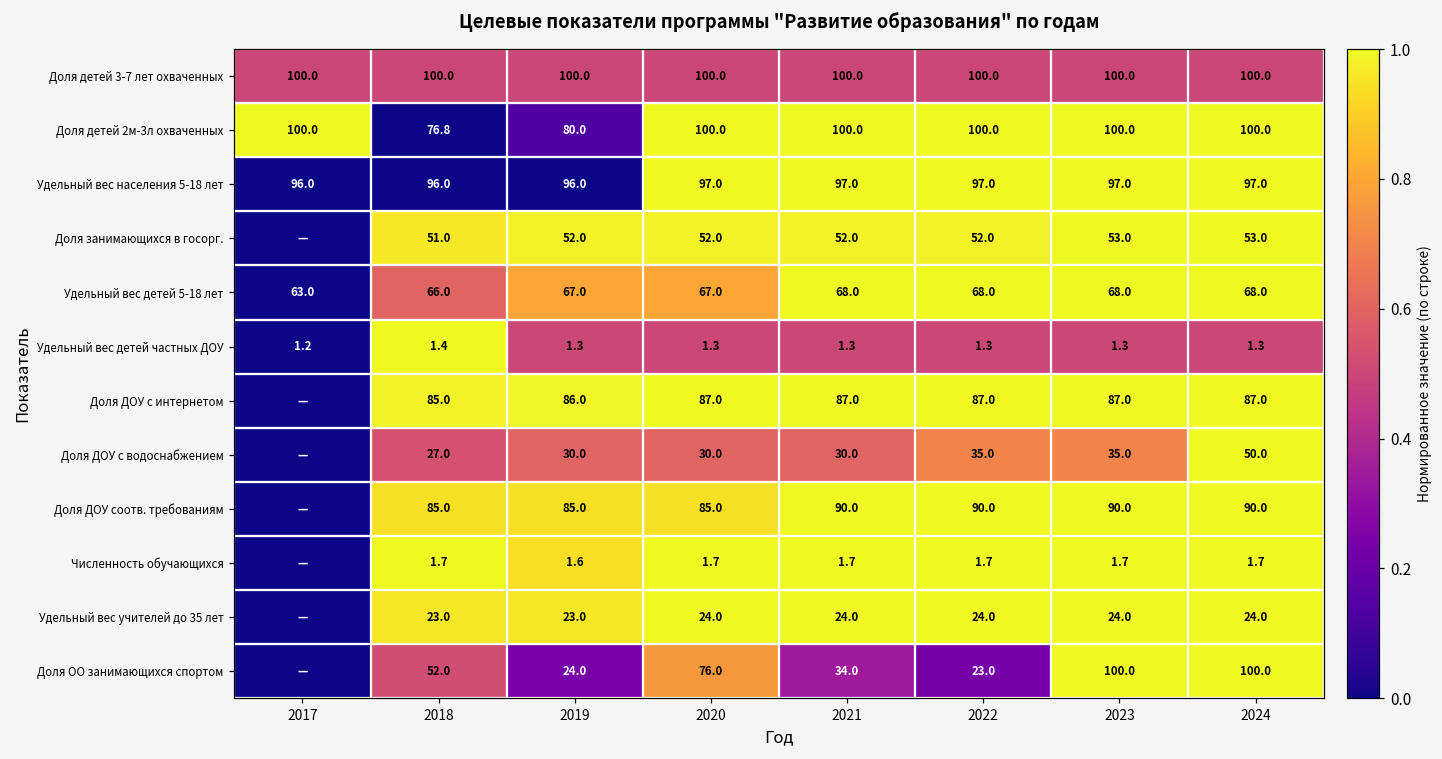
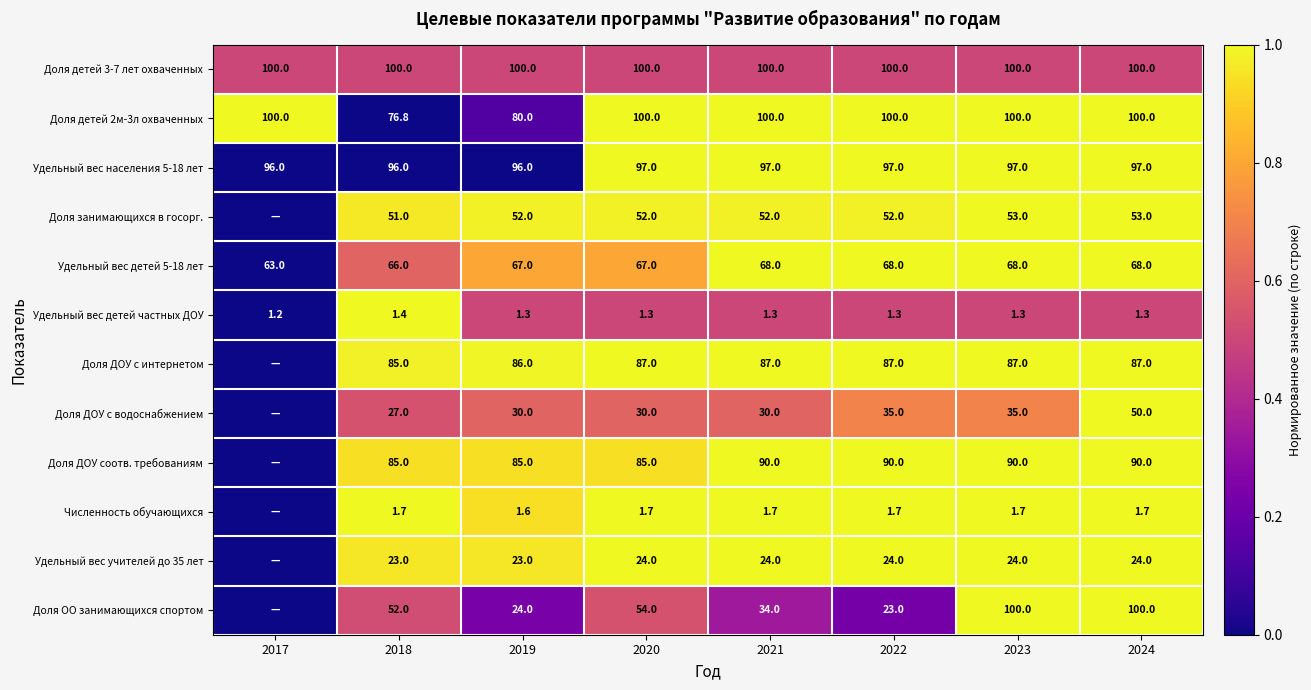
  {
    "Доля детей 3-7 лет охваченных": {
      "2017": 100.0,
      "2018": 100.0,
      "2019": 100.0,
      "2020": 100.0,
      "2021": 100.0,
      "2022": 100.0,
      "2023": 100.0,
      "2024": 100.0
    },
    "Доля детей 2м-3л охваченных": {
      "2017": 100.0,
      "2018": 76.8,
      "2019": 80.0,
      "2020": 100.0,
      "2021": 100.0,
      "2022": 100.0,
      "2023": 100.0,
      "2024": 100.0
    },
    "Удельный вес населения 5-18 лет": {
      "2017": 96.0,
      "2018": 96.0,
      "2019": 96.0,
      "2020": 97.0,
      "2021": 97.0,
      "2022": 97.0,
      "2023": 97.0,
      "2024": 97.0
    },
    "Доля занимающихся в госорг.": {
      "2018": 51.0,
      "2019": 52.0,
      "2020": 52.0,
      "2021": 52.0,
      "2022": 52.0,
      "2023": 53.0,
      "2024": 53.0
    },
    "Удельный вес детей 5-18 лет": {
      "2017": 63.0,
      "2018": 66.0,
      "2019": 67.0,
      "2020": 67.0,
      "2021": 68.0,
      "2022": 68.0,
      "2023": 68.0,
      "2024": 68.0
    },
    "Удельный вес детей частных ДОУ": {
      "2017": 1.2,
      "2018": 1.4,
      "2019": 1.3,
      "2020": 1.3,
      "2021": 1.3,
      "2022": 1.3,
      "2023": 1.3,
      "2024": 1.3
    },
    "Доля ДОУ с интернетом": {
      "2018": 85.0,
      "2019": 86.0,
      "2020": 87.0,
      "2021": 87.0,
      "2022": 87.0,
      "2023": 87.0,
      "2024": 87.0
    },
    "Доля ДОУ с водоснабжением": {
      "2018": 27.0,
      "2019": 30.0,
      "2020": 30.0,
      "2021": 30.0,
      "2022": 35.0,
      "2023": 35.0,
      "2024": 50.0
    },
    "Доля ДОУ соотв. требованиям": {
      "2018": 85.0,
      "2019": 85.0,
      "2020": 85.0,
      "2021": 90.0,
      "2022": 90.0,
      "2023": 90.0,
      "2024": 90.0
    },
    "Численность обучающихся": {
      "2018": 1.7,
      "2019": 1.6,
      "2020": 1.7,
      "2021": 1.7,
      "2022": 1.7,
      "2023": 1.7,
      "2024": 1.7
    },
    "Удельный вес учителей до 35 лет": {
      "2018": 23.0,
      "2019": 23.0,
      "2020": 24.0,
      "2021": 24.0,
      "2022": 24.0,
      "2023": 24.0,
      "2024": 24.0
    },
    "Доля ОО занимающихся спортом": {
      "2018": 52.0,
      "2019": 24.0,
-     "2020": 76.0,
+     "2020": 54.0,
      "2021": 34.0,
      "2022": 23.0,
      "2023": 100.0,
      "2024": 100.0
    }
  }
